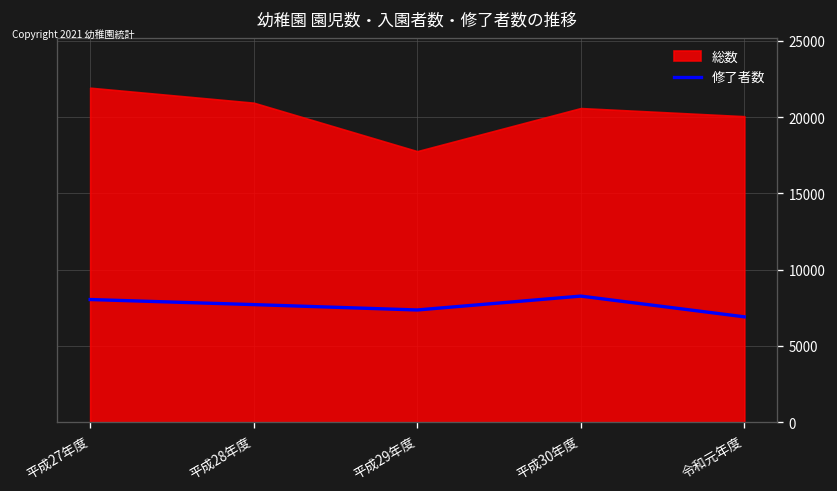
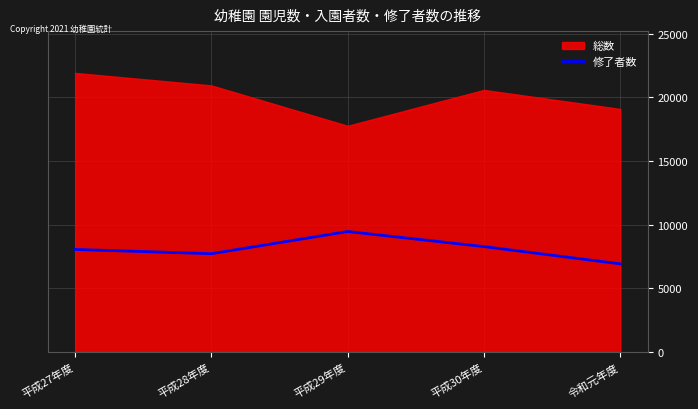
  {
    "修了者数": {
      "平成27年度": 8000,
      "平成28年度": 7700,
-     "平成29年度": 7400,
+     "平成29年度": 9500,
      "平成30年度": 8300,
      "令和元年度": 6900
    },
    "総数": {
      "平成27年度": 21900,
      "平成28年度": 20900,
      "平成29年度": 17800,
      "平成30年度": 20600,
-     "令和元年度": 20100
+     "令和元年度": 19100
    }
  }
